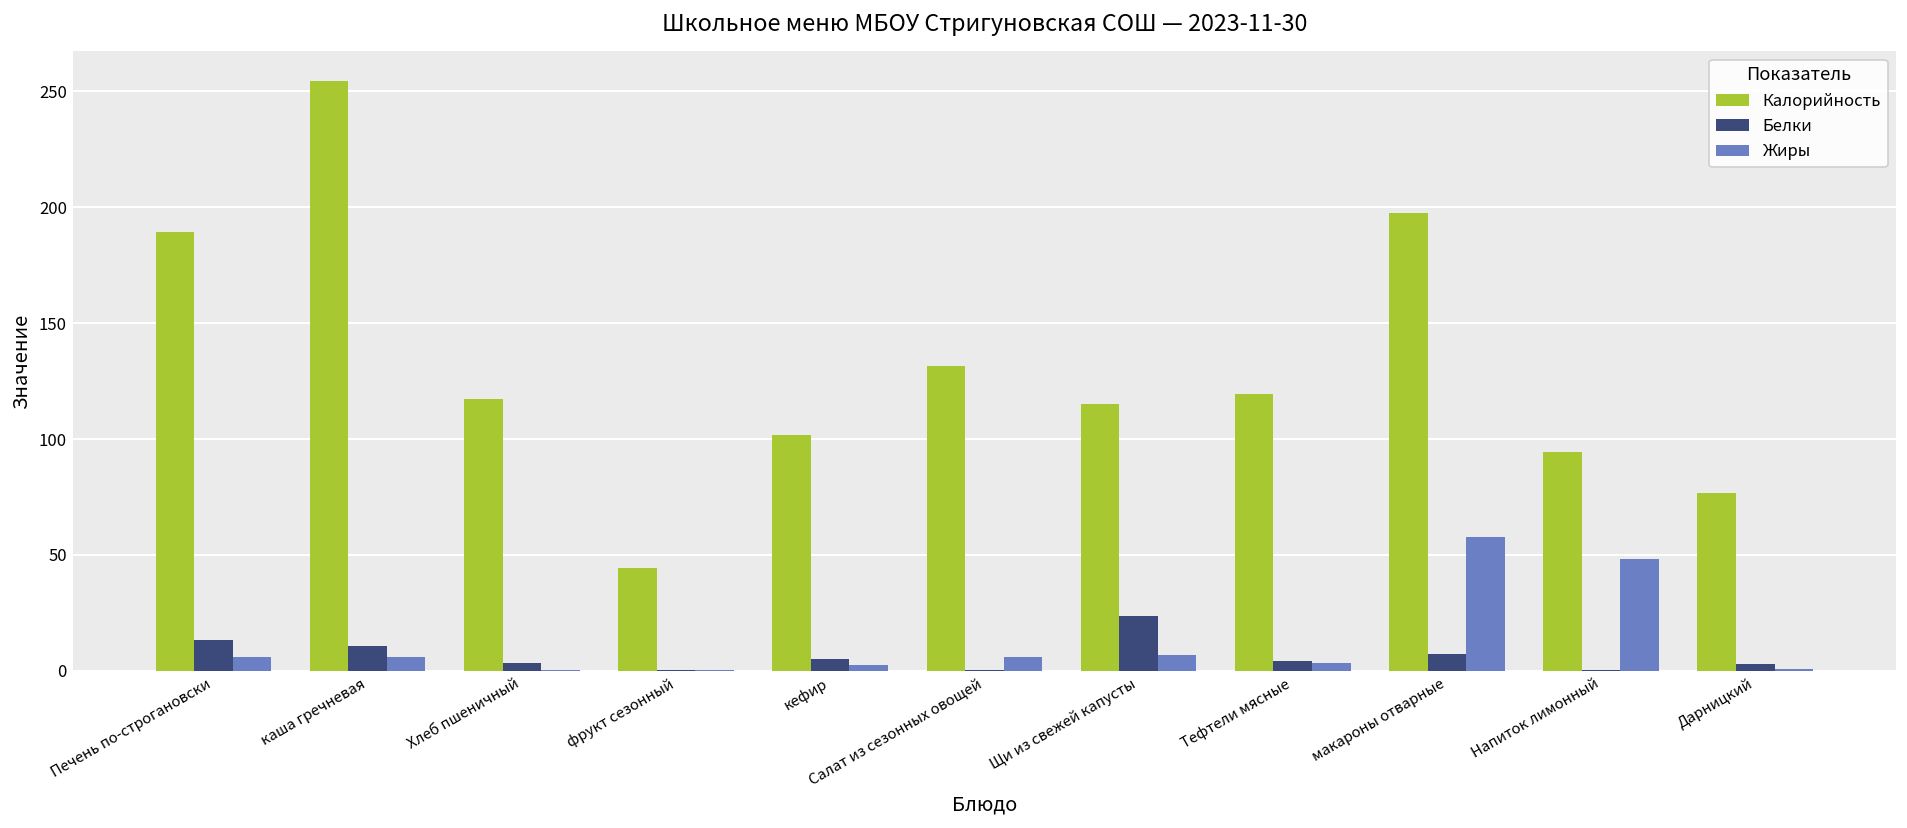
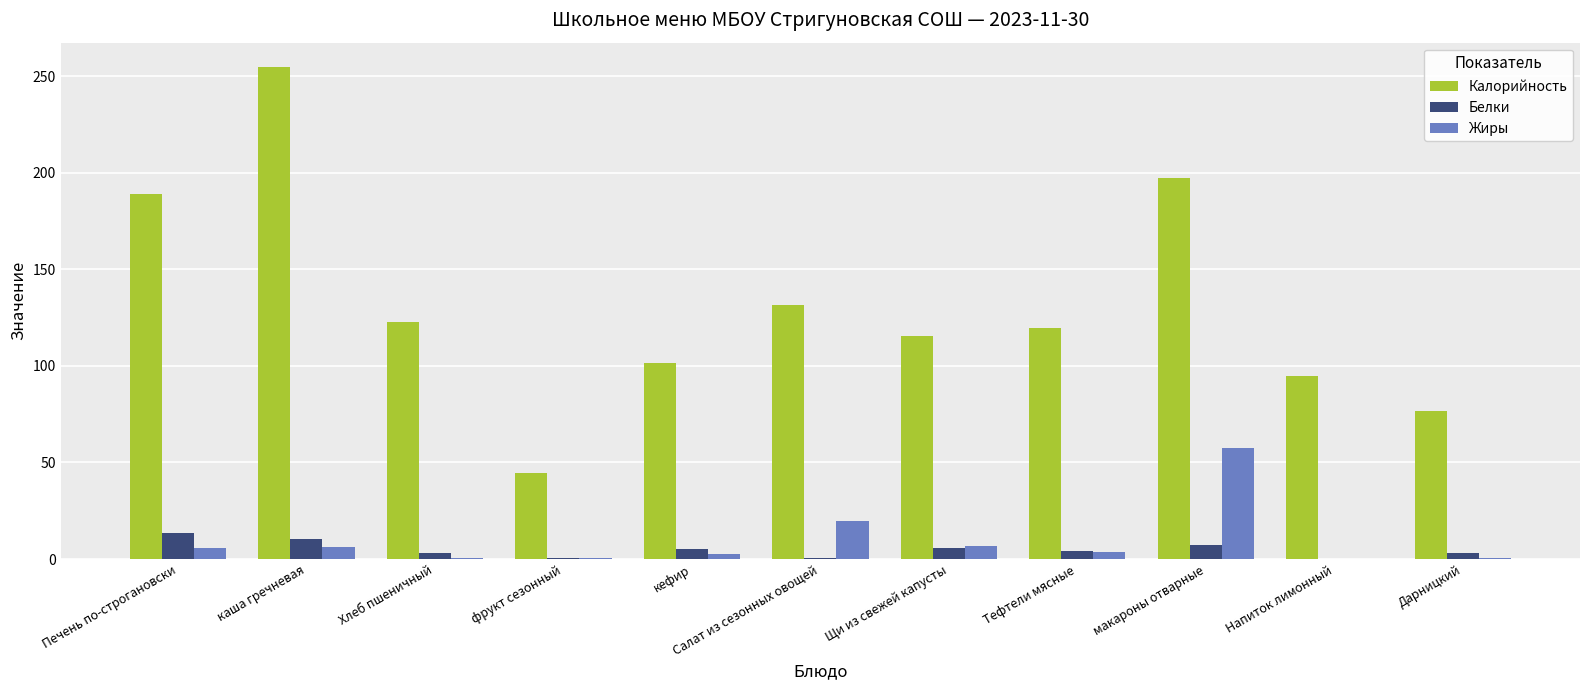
  {
    "Калорийность": {
      "Печень по-строгановски": 189,
      "каша гречневая": 255,
-     "Хлеб пшеничный": 117,
+     "Хлеб пшеничный": 123,
      "фрукт сезонный": 44,
      "кефир": 102,
      "Салат из сезонных овощей": 131,
      "Щи из свежей капусты": 115,
      "Тефтели мясные": 119,
      "макароны отварные": 197,
      "Напиток лимонный": 95,
      "Дарницкий": 77
    },
    "Белки": {
      "Печень по-строгановски": 13,
      "каша гречневая": 11,
      "Хлеб пшеничный": 3,
      "кефир": 5,
-     "Щи из свежей капусты": 24,
+     "Щи из свежей капусты": 6,
      "Тефтели мясные": 4,
      "макароны отварные": 7,
      "Дарницкий": 3
    },
    "Жиры": {
      "Печень по-строгановски": 6,
      "каша гречневая": 6,
      "кефир": 3,
-     "Салат из сезонных овощей": 6,
+     "Салат из сезонных овощей": 20,
      "Щи из свежей капусты": 7,
      "Тефтели мясные": 3,
      "макароны отварные": 58,
-     "Напиток лимонный": 48
+     "Напиток лимонный": 0
    }
  }
